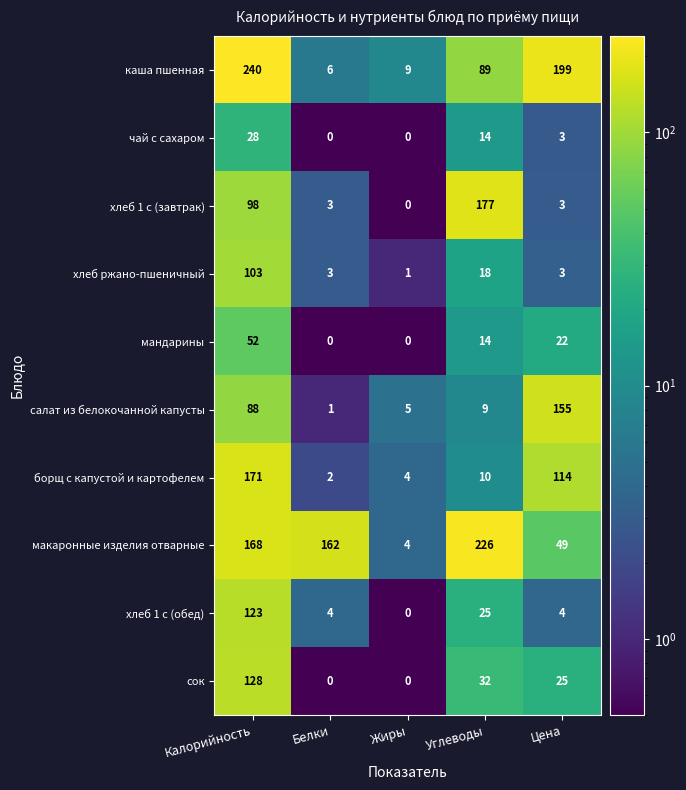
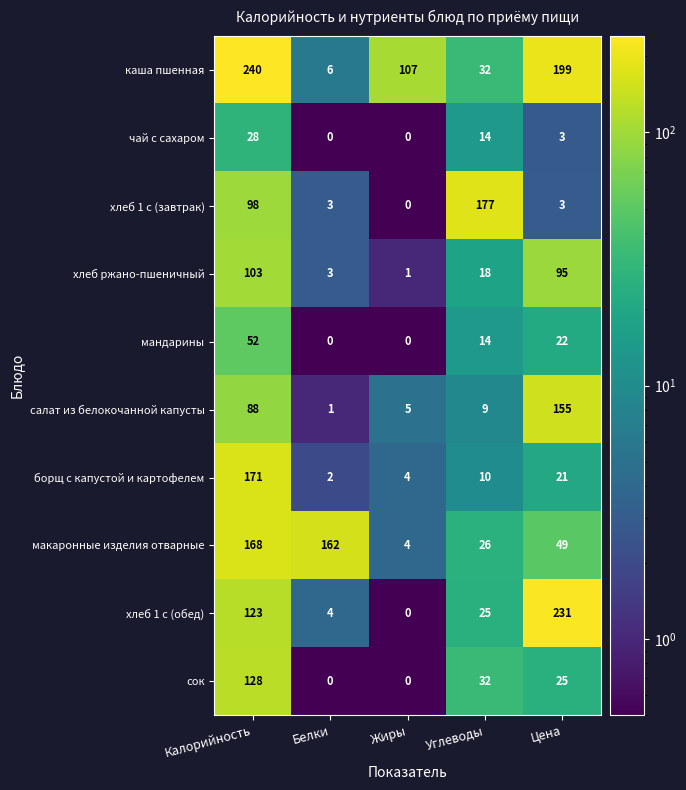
  {
    "каша пшенная": {
      "Калорийность": 240,
      "Белки": 6,
-     "Жиры": 9,
-     "Углеводы": 89,
+     "Жиры": 107,
+     "Углеводы": 32,
      "Цена": 199
    },
    "чай с сахаром": {
      "Калорийность": 28,
      "Белки": 0,
      "Жиры": 0,
      "Углеводы": 14,
      "Цена": 3
    },
    "хлеб 1 с (завтрак)": {
      "Калорийность": 98,
      "Белки": 3,
      "Жиры": 0,
      "Углеводы": 177,
      "Цена": 3
    },
    "хлеб ржано-пшеничный": {
      "Калорийность": 103,
      "Белки": 3,
      "Жиры": 1,
      "Углеводы": 18,
-     "Цена": 3
+     "Цена": 95
    },
    "мандарины": {
      "Калорийность": 52,
      "Белки": 0,
      "Жиры": 0,
      "Углеводы": 14,
      "Цена": 22
    },
    "салат из белокочанной капусты": {
      "Калорийность": 88,
      "Белки": 1,
      "Жиры": 5,
      "Углеводы": 9,
      "Цена": 155
    },
    "борщ с капустой и картофелем": {
      "Калорийность": 171,
      "Белки": 2,
      "Жиры": 4,
      "Углеводы": 10,
-     "Цена": 114
+     "Цена": 21
    },
    "макаронные изделия отварные": {
      "Калорийность": 168,
      "Белки": 162,
      "Жиры": 4,
-     "Углеводы": 226,
+     "Углеводы": 26,
      "Цена": 49
    },
    "хлеб 1 с (обед)": {
      "Калорийность": 123,
      "Белки": 4,
      "Жиры": 0,
      "Углеводы": 25,
-     "Цена": 4
+     "Цена": 231
    },
    "сок": {
      "Калорийность": 128,
      "Белки": 0,
      "Жиры": 0,
      "Углеводы": 32,
      "Цена": 25
    }
  }
